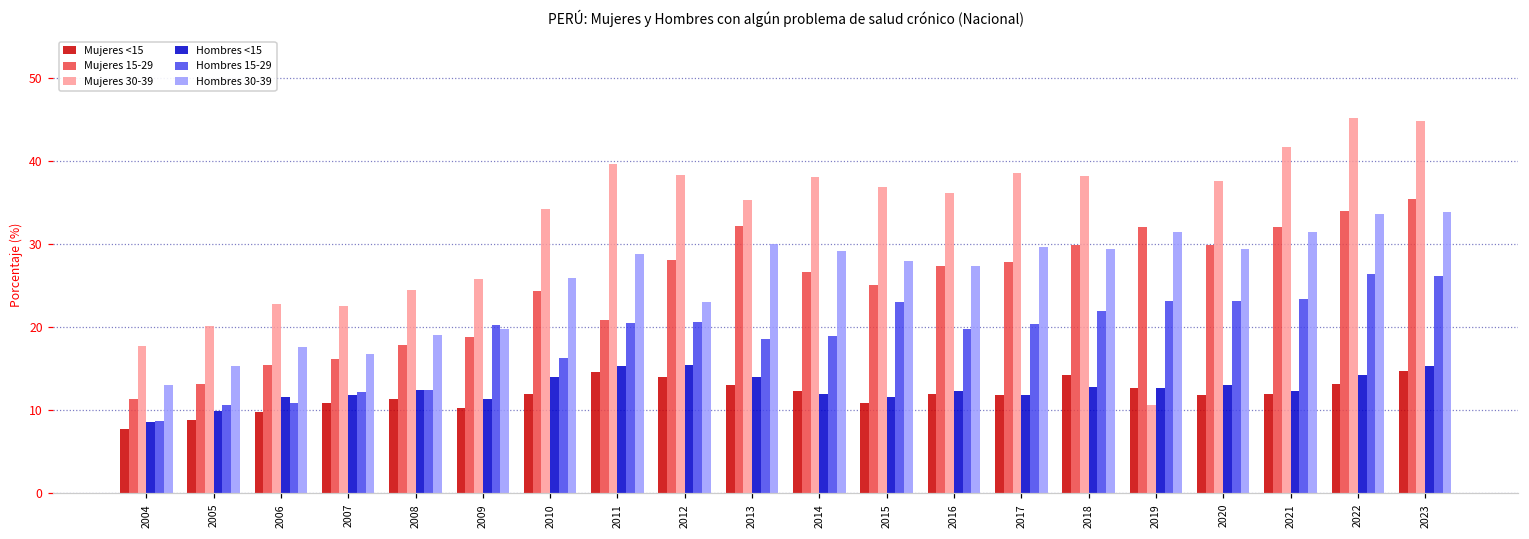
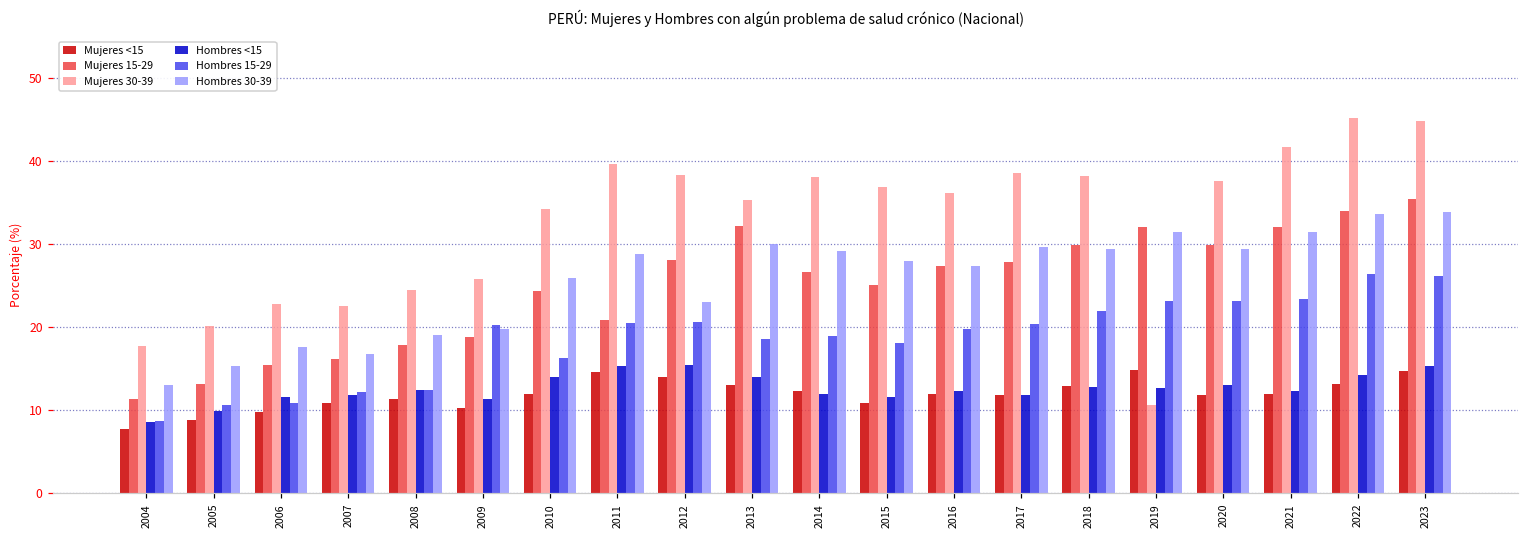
  {
    "Mujeres <15": {
      "2004": 8,
      "2005": 9,
      "2006": 10,
      "2007": 11,
      "2008": 11,
      "2009": 10,
      "2010": 12,
      "2011": 15,
      "2012": 14,
      "2013": 13,
      "2014": 12,
      "2015": 11,
      "2016": 12,
      "2017": 12,
-     "2018": 14,
-     "2019": 13,
+     "2018": 13,
+     "2019": 15,
      "2020": 12,
      "2021": 12,
      "2022": 13,
      "2023": 15
    },
    "Mujeres 15-29": {
      "2004": 11,
      "2005": 13,
      "2006": 15,
      "2007": 16,
      "2008": 18,
      "2009": 19,
      "2010": 24,
      "2011": 21,
      "2012": 28,
      "2013": 32,
      "2014": 27,
      "2015": 25,
      "2016": 27,
      "2017": 28,
      "2018": 30,
      "2019": 32,
      "2020": 30,
      "2021": 32,
      "2022": 34,
      "2023": 35
    },
    "Mujeres 30-39": {
      "2004": 18,
      "2005": 20,
      "2006": 23,
      "2007": 23,
      "2008": 25,
      "2009": 26,
      "2010": 34,
      "2011": 40,
      "2012": 38,
      "2013": 35,
      "2014": 38,
      "2015": 37,
      "2016": 36,
      "2017": 39,
      "2018": 38,
      "2019": 11,
      "2020": 38,
      "2021": 42,
      "2022": 45,
      "2023": 45
    },
    "Hombres <15": {
      "2004": 9,
      "2005": 10,
      "2006": 12,
      "2007": 12,
      "2008": 12,
      "2009": 11,
      "2010": 14,
      "2011": 15,
      "2012": 15,
      "2013": 14,
      "2014": 12,
      "2015": 12,
      "2016": 12,
      "2017": 12,
      "2018": 13,
      "2019": 13,
      "2020": 13,
      "2021": 12,
      "2022": 14,
      "2023": 15
    },
    "Hombres 15-29": {
      "2004": 9,
      "2005": 11,
      "2006": 11,
      "2007": 12,
      "2008": 12,
      "2009": 20,
      "2010": 16,
      "2011": 20,
      "2012": 21,
      "2013": 19,
      "2014": 19,
-     "2015": 23,
+     "2015": 18,
      "2016": 20,
      "2017": 20,
      "2018": 22,
      "2019": 23,
      "2020": 23,
      "2021": 23,
      "2022": 26,
      "2023": 26
    },
    "Hombres 30-39": {
      "2004": 13,
      "2005": 15,
      "2006": 18,
      "2007": 17,
      "2008": 19,
      "2009": 20,
      "2010": 26,
      "2011": 29,
      "2012": 23,
      "2013": 30,
      "2014": 29,
      "2015": 28,
      "2016": 27,
      "2017": 30,
      "2018": 29,
      "2019": 31,
      "2020": 29,
      "2021": 31,
      "2022": 34,
      "2023": 34
    }
  }
